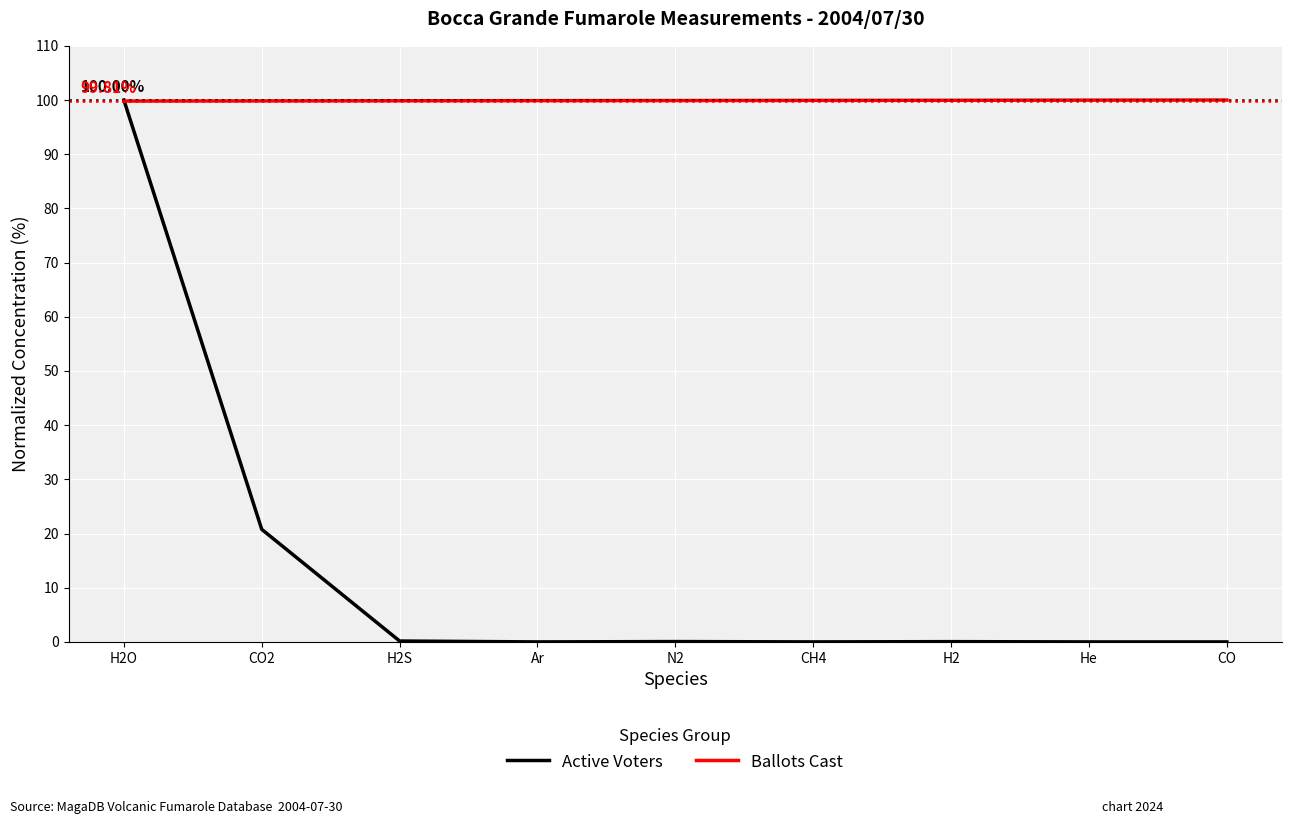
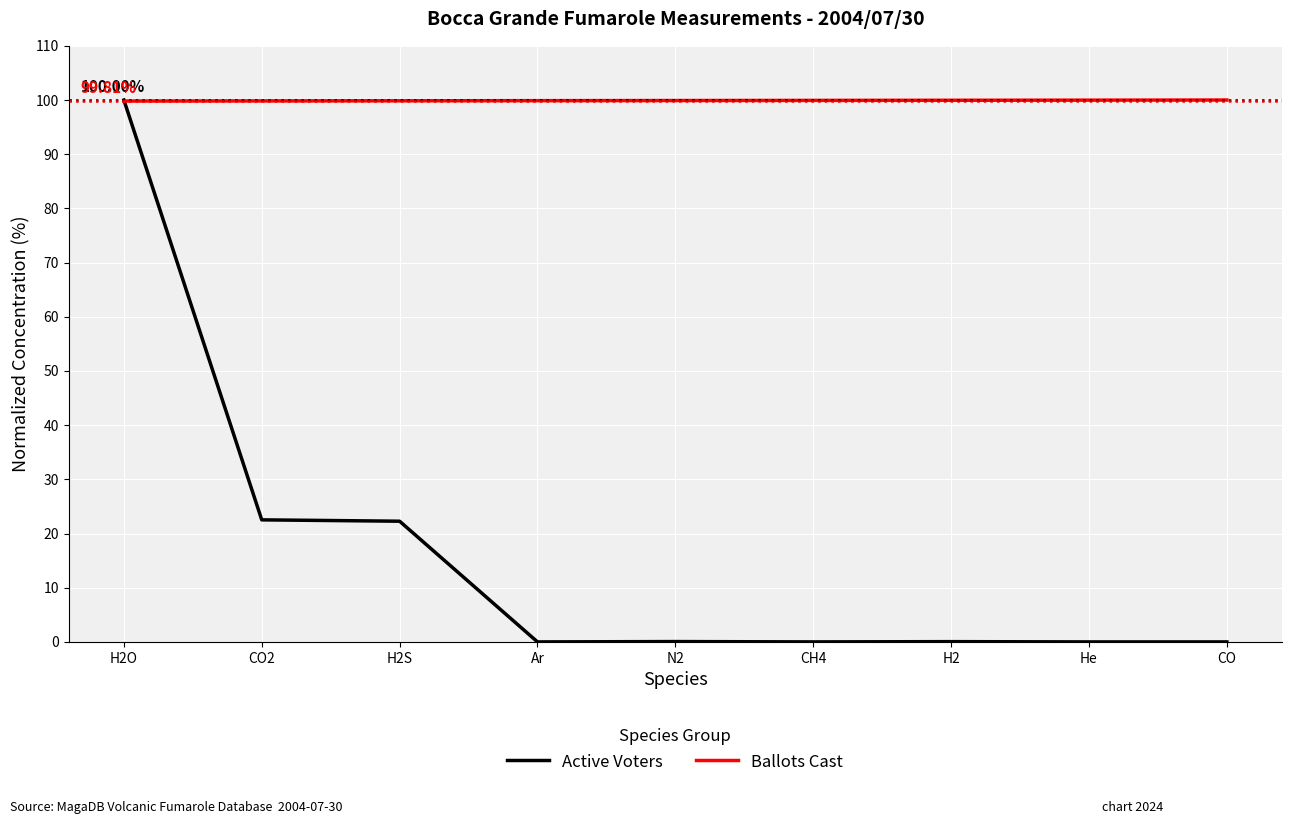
  {
    "Active Voters": {
-     "CO2": 21,
-     "H2S": 0,
+     "CO2": 23,
+     "H2S": 22,
      "Ar": 0,
      "N2": 0,
      "CH4": 0,
      "H2": 0,
      "He": 0,
      "CO": 0
    },
    "Ballots Cast": {
      "CO2": 100,
      "H2S": 100,
      "Ar": 100,
      "N2": 100,
      "CH4": 100,
      "H2": 100,
      "He": 100,
      "CO": 100
    }
  }
